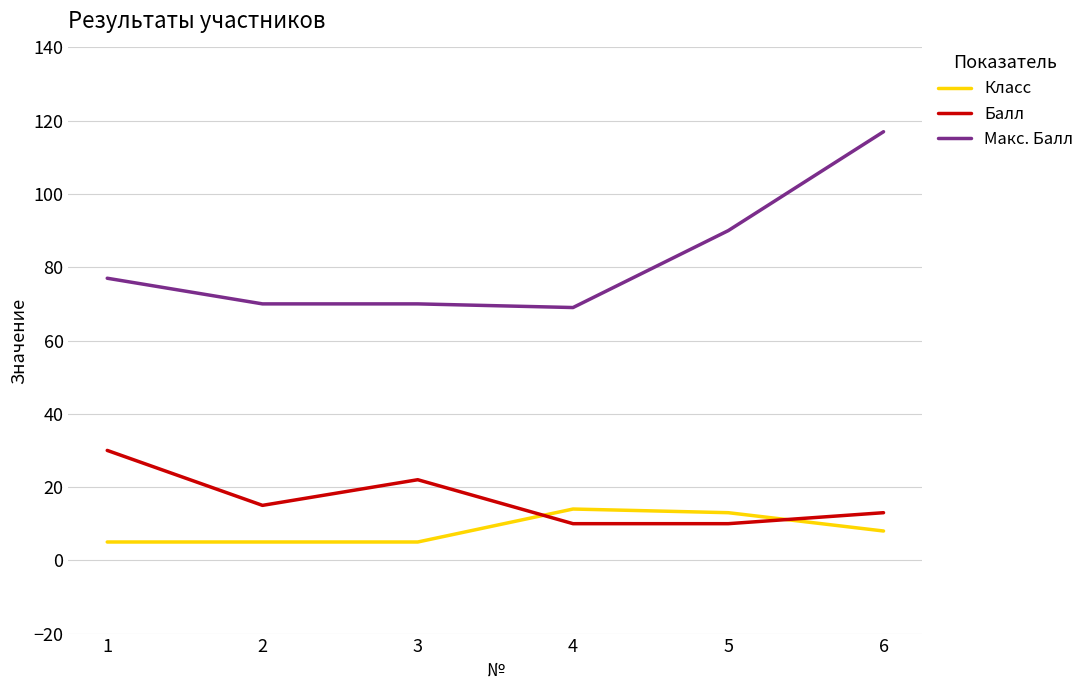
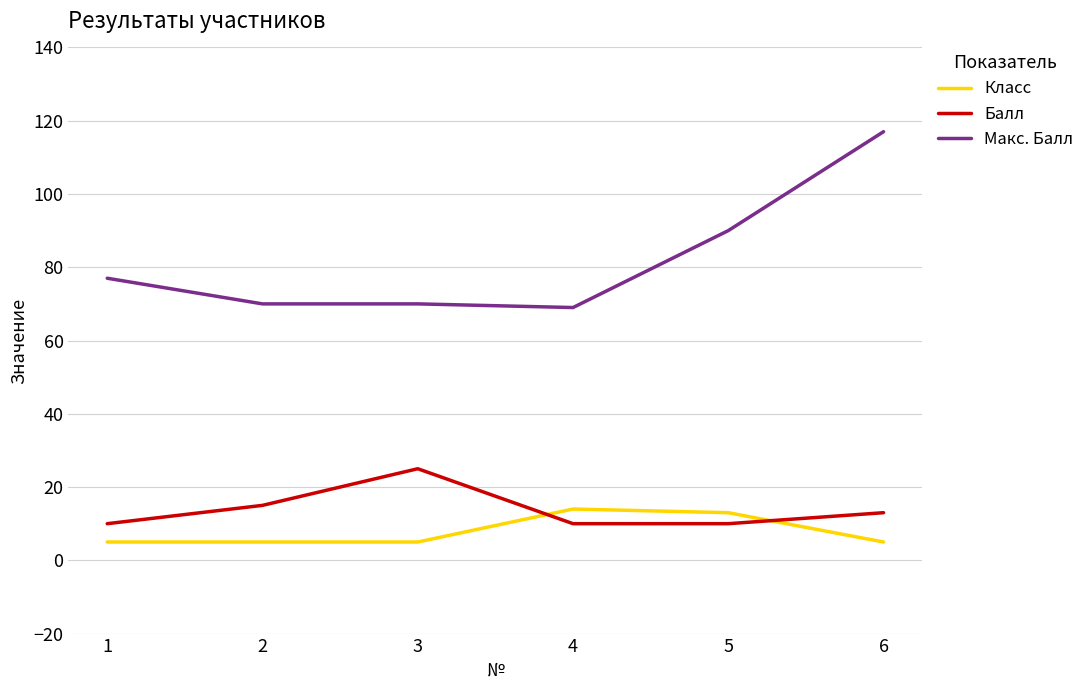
  {
    "Класс": {
      "1": 5,
      "2": 5,
      "3": 5,
      "4": 14,
      "5": 13,
-     "6": 8
+     "6": 5
    },
    "Балл": {
-     "1": 30,
+     "1": 10,
      "2": 15,
-     "3": 22,
+     "3": 25,
      "4": 10,
      "5": 10,
      "6": 13
    },
    "Макс. Балл": {
      "1": 77,
      "2": 70,
      "3": 70,
      "4": 69,
      "5": 90,
      "6": 117
    }
  }
